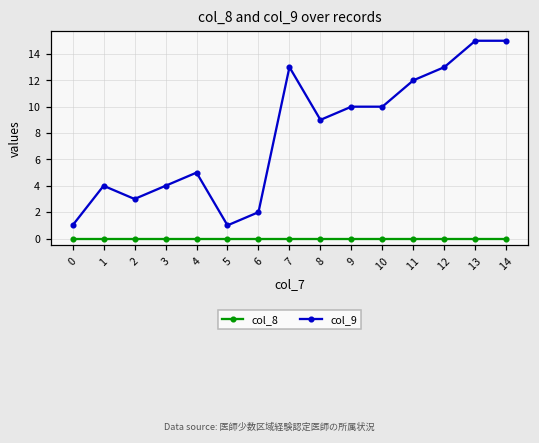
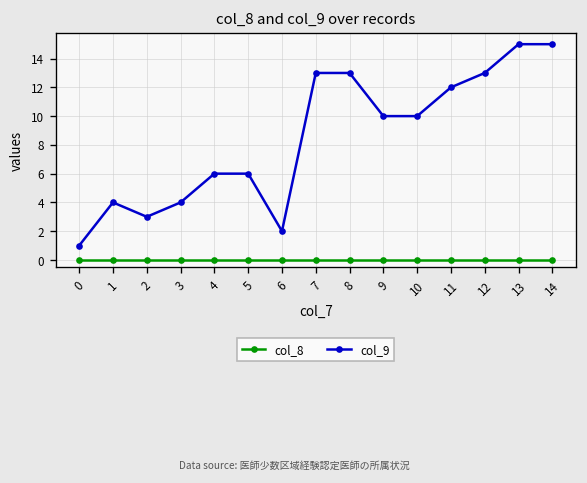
  {
    "col_8": {
      "0": 0,
      "1": 0,
      "2": 0,
      "3": 0,
      "4": 0,
      "5": 0,
      "6": 0,
      "7": 0,
      "8": 0,
      "9": 0,
      "10": 0,
      "11": 0,
      "12": 0,
      "13": 0,
      "14": 0
    },
    "col_9": {
      "0": 1,
      "1": 4,
      "2": 3,
      "3": 4,
-     "4": 5,
-     "5": 1,
+     "4": 6,
+     "5": 6,
      "6": 2,
      "7": 13,
-     "8": 9,
+     "8": 13,
      "9": 10,
      "10": 10,
      "11": 12,
      "12": 13,
      "13": 15,
      "14": 15
    }
  }
